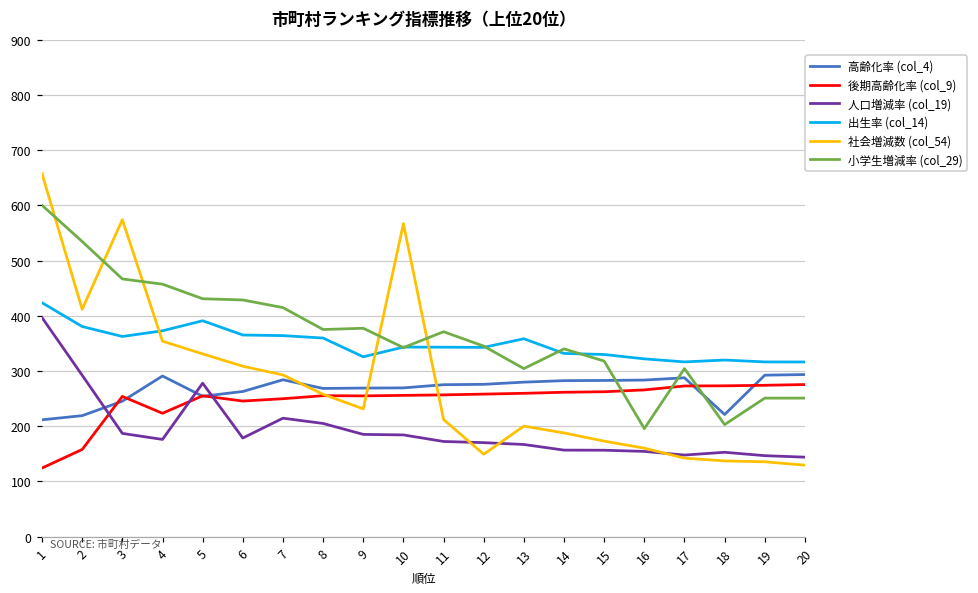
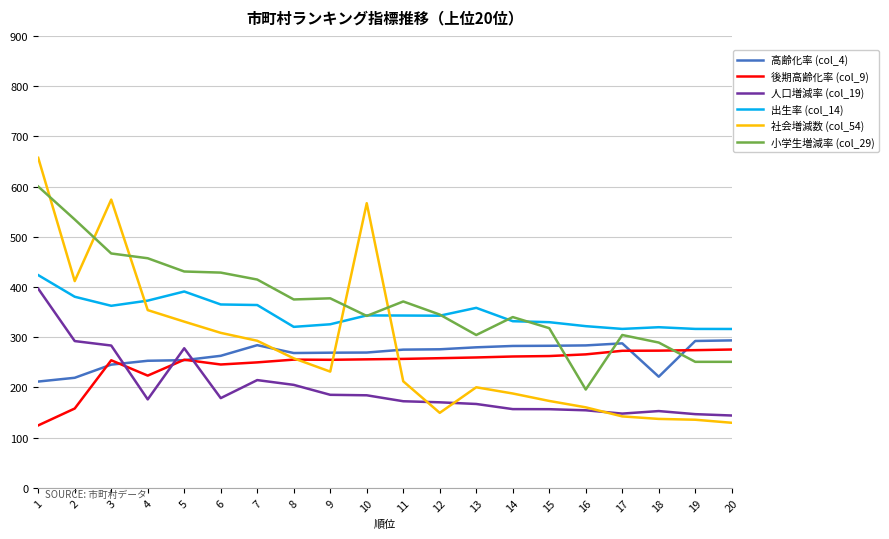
  {
    "高齢化率 (col_4)": {
      "1": 210,
      "2": 220,
      "3": 250,
-     "4": 290,
+     "4": 250,
      "6": 260,
      "7": 280,
      "8": 270,
      "9": 270,
      "10": 270,
      "11": 280,
      "12": 280,
      "13": 280,
      "14": 280,
      "15": 280,
      "16": 280,
      "17": 290,
      "18": 220,
      "19": 290,
      "20": 290
    },
    "後期高齢化率 (col_9)": {
      "1": 120,
      "2": 160,
      "3": 250,
      "4": 220,
      "6": 250,
      "7": 250,
      "9": 250,
      "10": 260,
      "11": 260,
      "12": 260,
      "13": 260,
      "14": 260,
      "15": 260,
      "16": 270,
      "17": 270,
      "18": 270,
      "19": 270,
      "20": 280
    },
    "人口増減率 (col_19)": {
      "1": 400,
      "2": 290,
-     "3": 190,
+     "3": 280,
      "4": 180,
      "5": 280,
      "6": 180,
      "7": 210,
      "8": 200,
      "9": 190,
      "10": 180,
      "11": 170,
      "12": 170,
      "13": 170,
      "14": 160,
      "15": 160,
      "16": 150,
      "17": 150,
      "18": 150,
      "19": 150,
      "20": 140
    },
    "出生率 (col_14)": {
      "1": 420,
      "2": 380,
      "3": 360,
      "4": 370,
      "5": 390,
      "6": 370,
      "7": 360,
-     "8": 360,
+     "8": 320,
      "9": 330,
      "11": 340,
      "13": 360,
      "14": 330,
      "15": 330,
      "16": 320,
      "17": 320,
      "18": 320,
      "19": 320,
      "20": 320
    },
    "社会増減数 (col_54)": {
      "1": 660,
      "2": 410,
      "3": 570,
      "4": 350,
      "5": 330,
      "6": 310,
      "7": 290,
      "9": 230,
      "10": 570,
      "11": 210,
      "12": 150,
      "13": 200,
      "14": 190,
      "15": 170,
      "16": 160,
      "17": 140,
      "18": 140,
      "19": 140,
      "20": 130
    },
    "小学生増減率 (col_29)": {
      "1": 600,
      "2": 530,
      "3": 470,
      "4": 460,
      "5": 430,
      "6": 430,
      "7": 410,
      "8": 380,
      "9": 380,
      "11": 370,
      "13": 300,
      "14": 340,
      "15": 320,
      "16": 200,
      "17": 300,
-     "18": 200,
+     "18": 290,
      "19": 250,
      "20": 250
    }
  }
